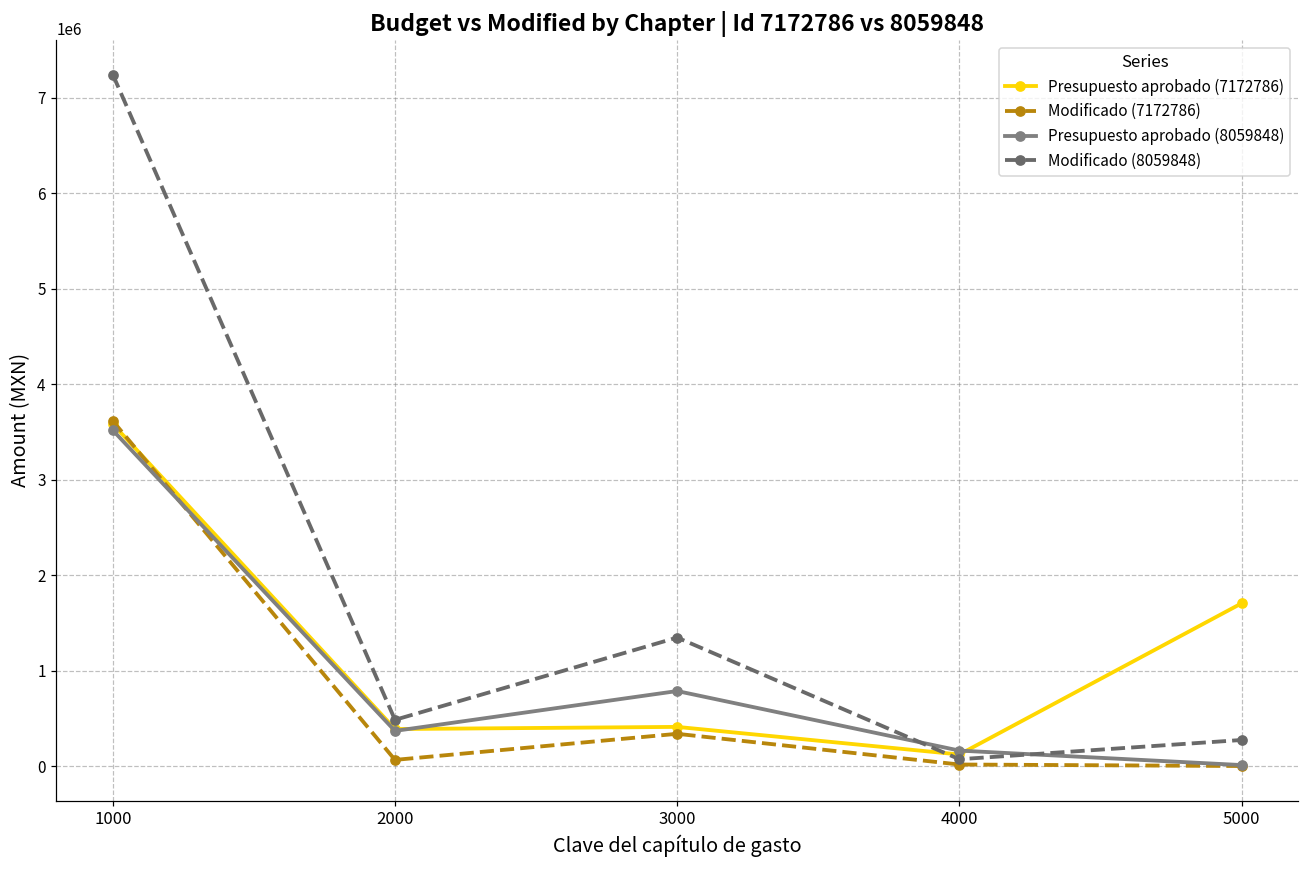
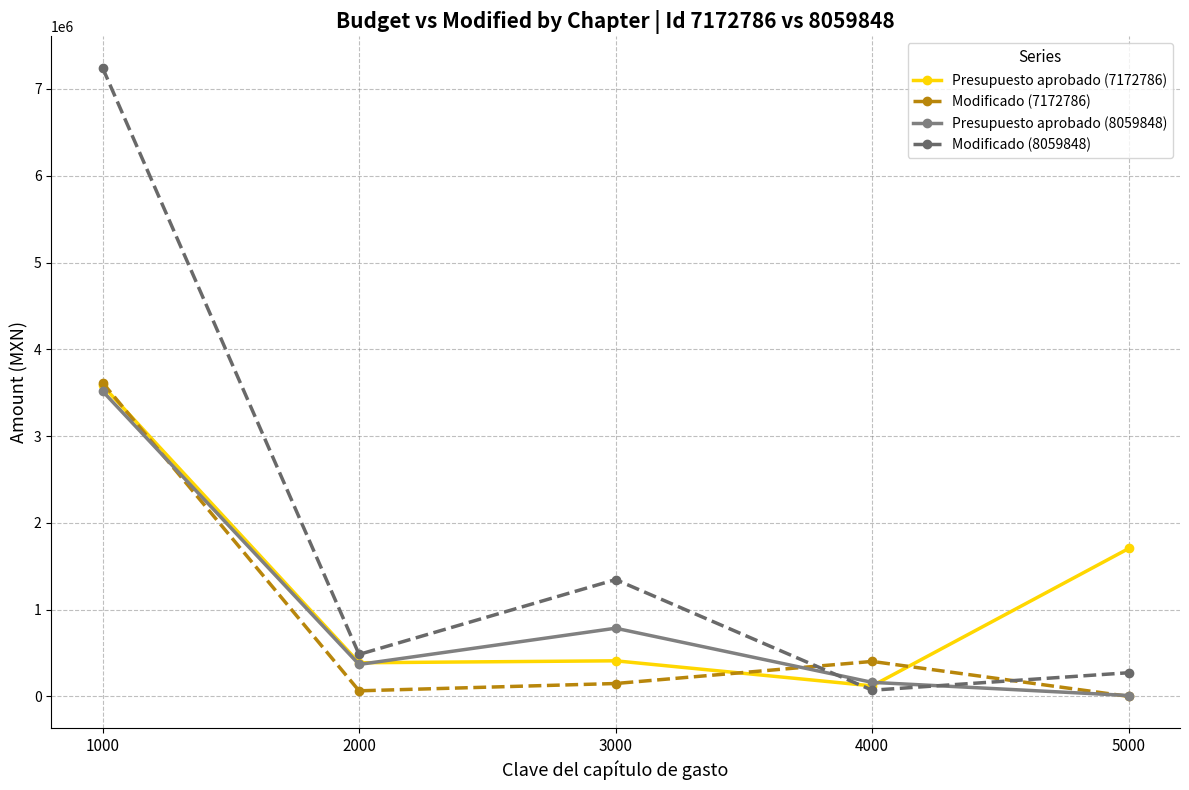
  {
    "Presupuesto aprobado (7172786)": {
      "1000": 3600000,
      "3000": 400000,
      "4000": 100000,
      "5000": 1700000
    },
    "Modificado (7172786)": {
      "1000": 3600000,
      "2000": 100000,
-     "3000": 300000,
-     "4000": 0
+     "3000": 100000,
+     "4000": 400000
    }
  }
